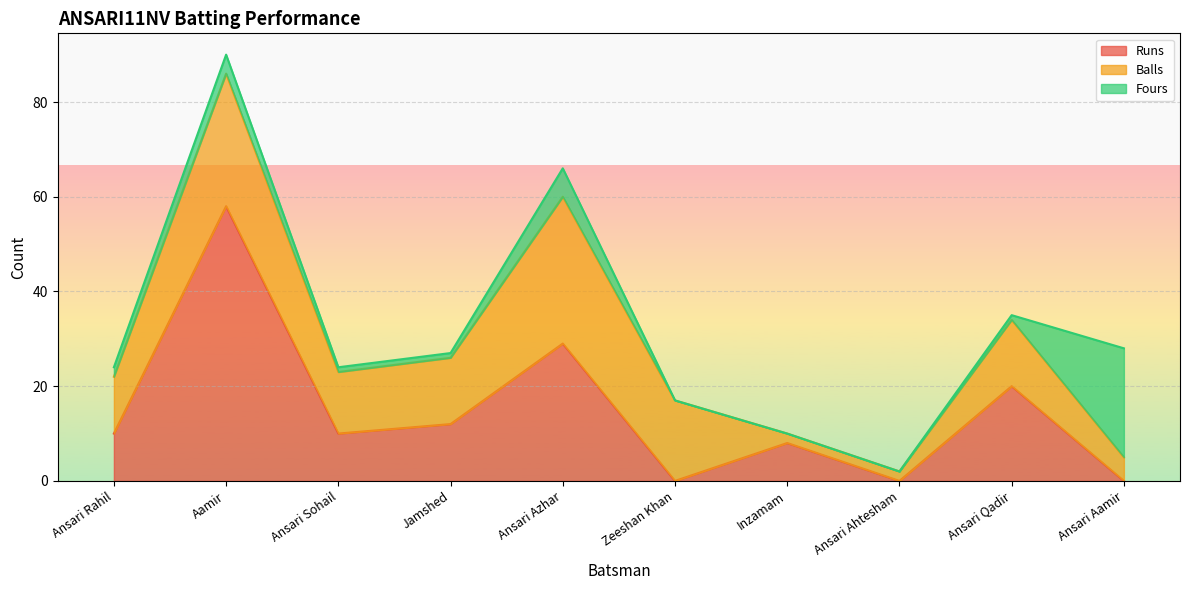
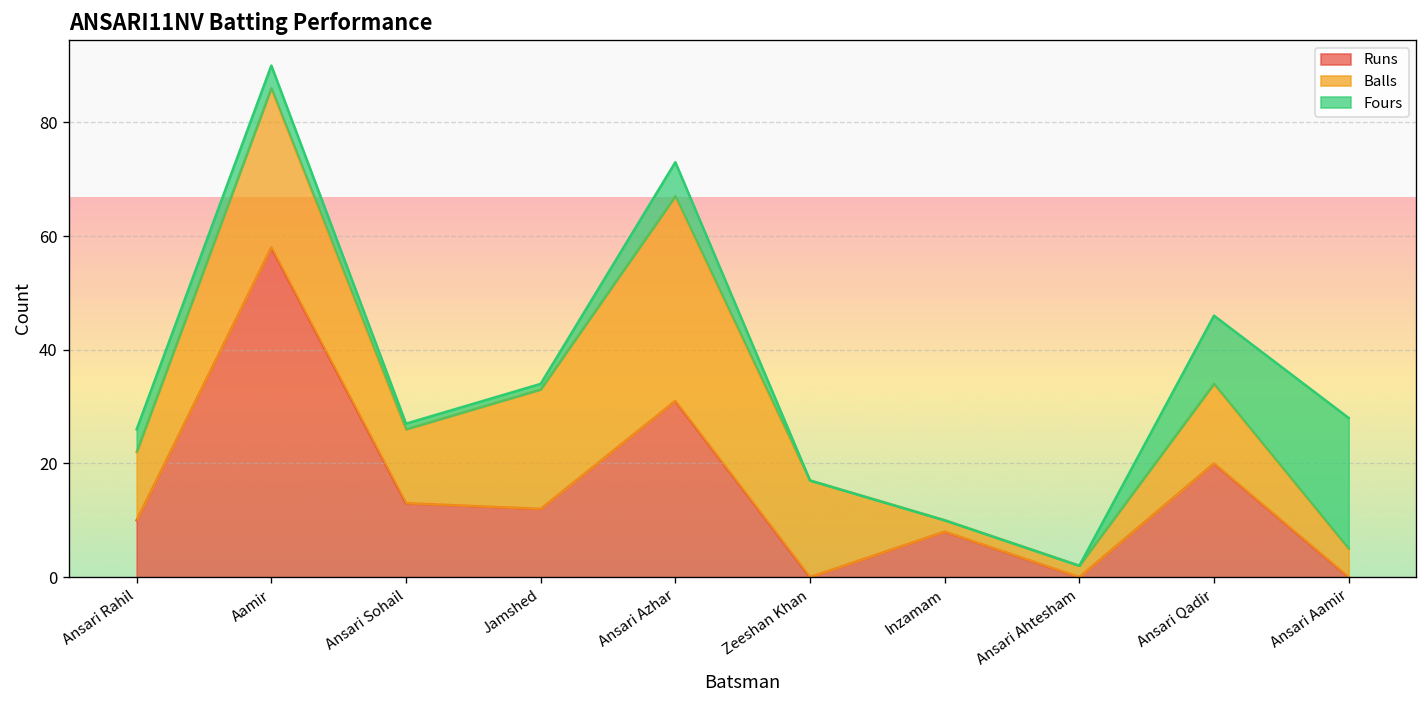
  {
    "Runs": {
      "Ansari Rahil": 10,
      "Aamir": 58,
-     "Ansari Sohail": 10,
+     "Ansari Sohail": 13,
      "Jamshed": 12,
-     "Ansari Azhar": 29,
+     "Ansari Azhar": 31,
      "Zeeshan Khan": 0,
      "Inzamam": 8,
      "Ansari Ahtesham": 0,
      "Ansari Qadir": 20,
      "Ansari Aamir": 0
    },
    "Balls": {
      "Ansari Rahil": 12,
      "Aamir": 28,
      "Ansari Sohail": 13,
-     "Jamshed": 14,
-     "Ansari Azhar": 31,
+     "Jamshed": 21,
+     "Ansari Azhar": 36,
      "Ansari Qadir": 14,
      "Ansari Aamir": 5
    },
    "Fours": {
-     "Ansari Rahil": 2,
+     "Ansari Rahil": 4,
      "Aamir": 4,
      "Ansari Sohail": 1,
      "Jamshed": 1,
      "Ansari Azhar": 6,
-     "Ansari Qadir": 1,
+     "Ansari Qadir": 12,
      "Ansari Aamir": 23
    }
  }
